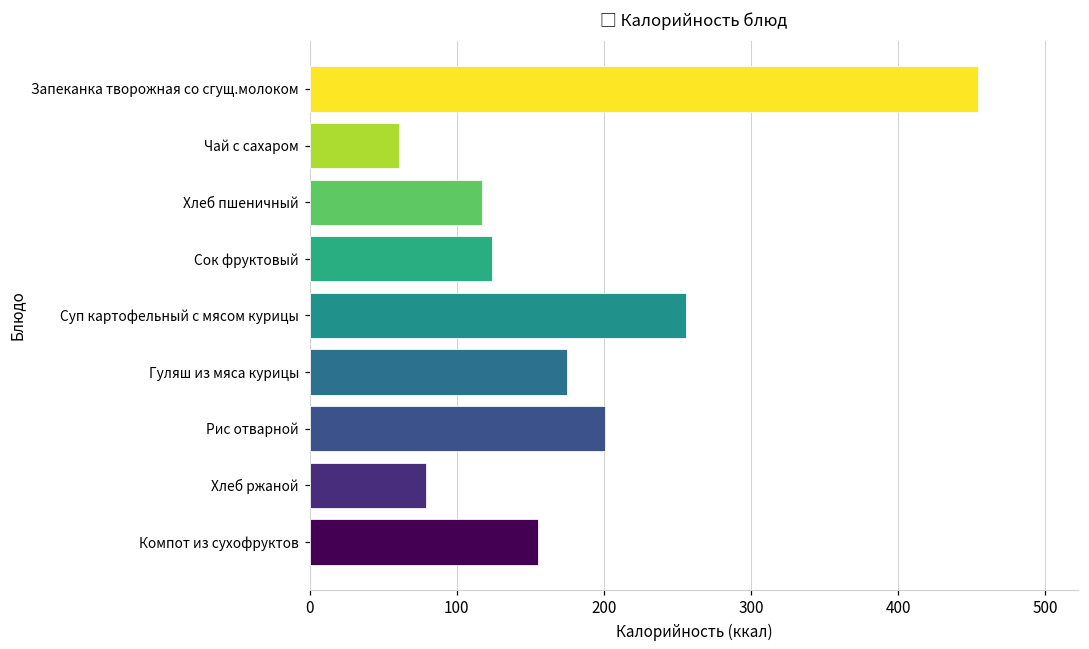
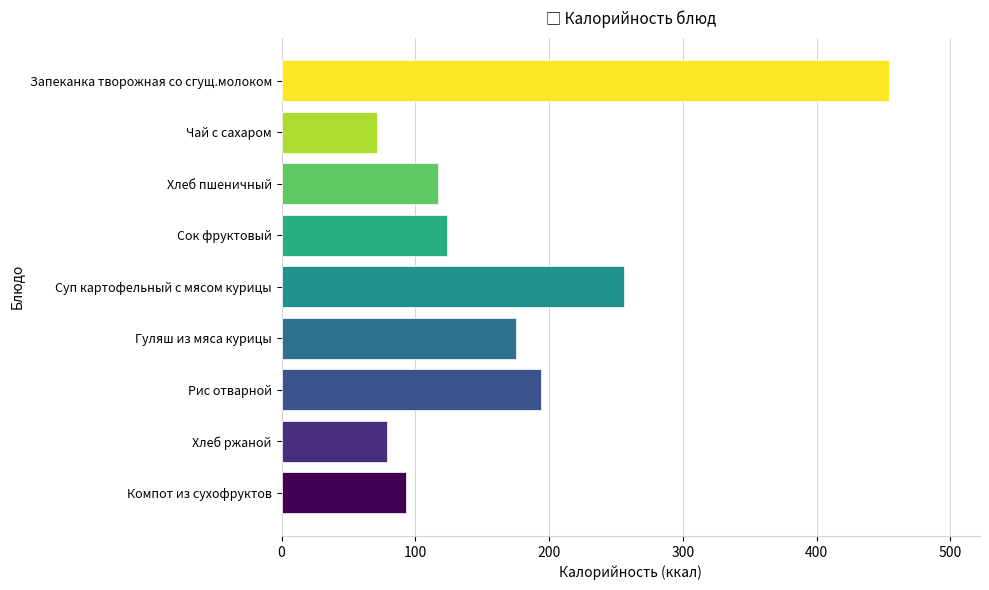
  {
    "Запеканка творожная со сгущ.молоком": 454,
-   "Чай с сахаром": 61,
+   "Чай с сахаром": 71,
    "Хлеб пшеничный": 117,
    "Сок фруктовый": 124,
    "Суп картофельный с мясом курицы": 256,
    "Гуляш из мяса курицы": 175,
-   "Рис отварной": 201,
+   "Рис отварной": 194,
    "Хлеб ржаной": 79,
-   "Компот из сухофруктов": 155
+   "Компот из сухофруктов": 93
  }
